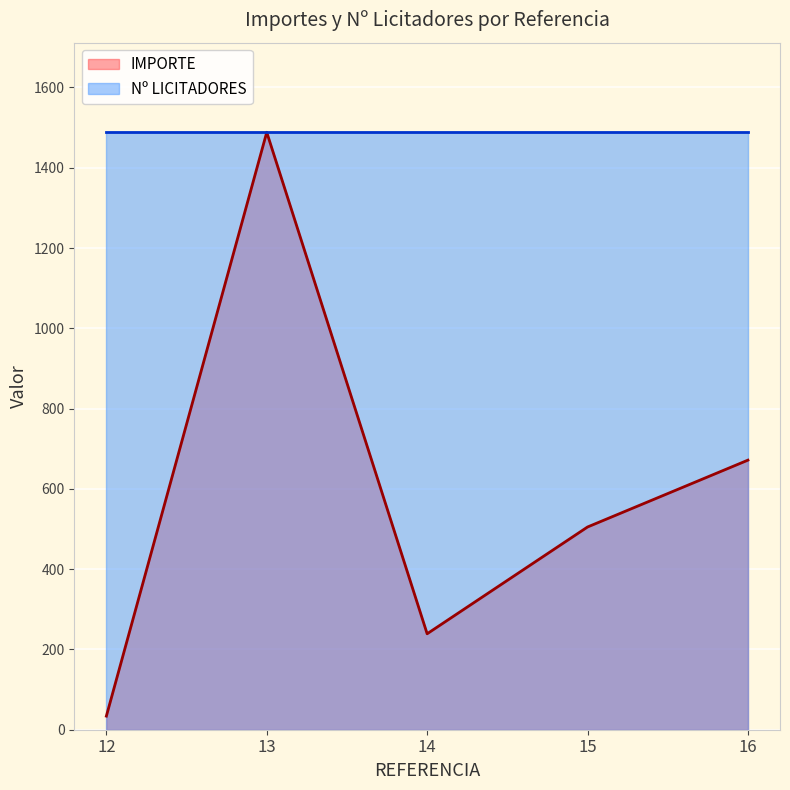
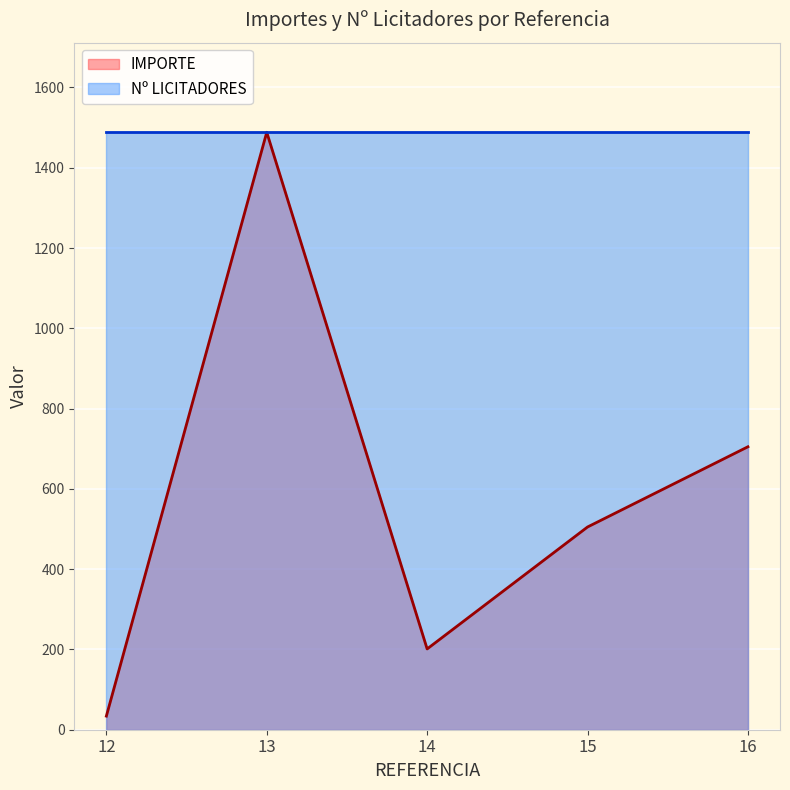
  {
    "IMPORTE": {
      "12": 30,
-     "14": 240,
+     "14": 200,
      "15": 510,
-     "16": 670
+     "16": 700
    },
    "Nº LICITADORES": {
      "12": 1490,
      "14": 1490,
      "15": 1490,
      "16": 1490
    }
  }
